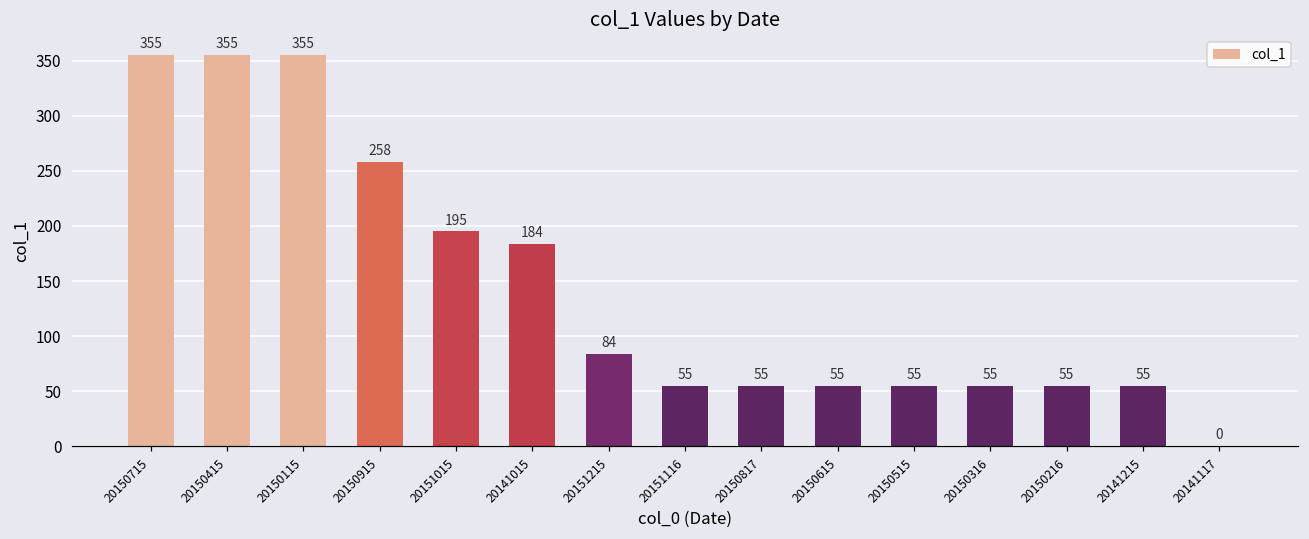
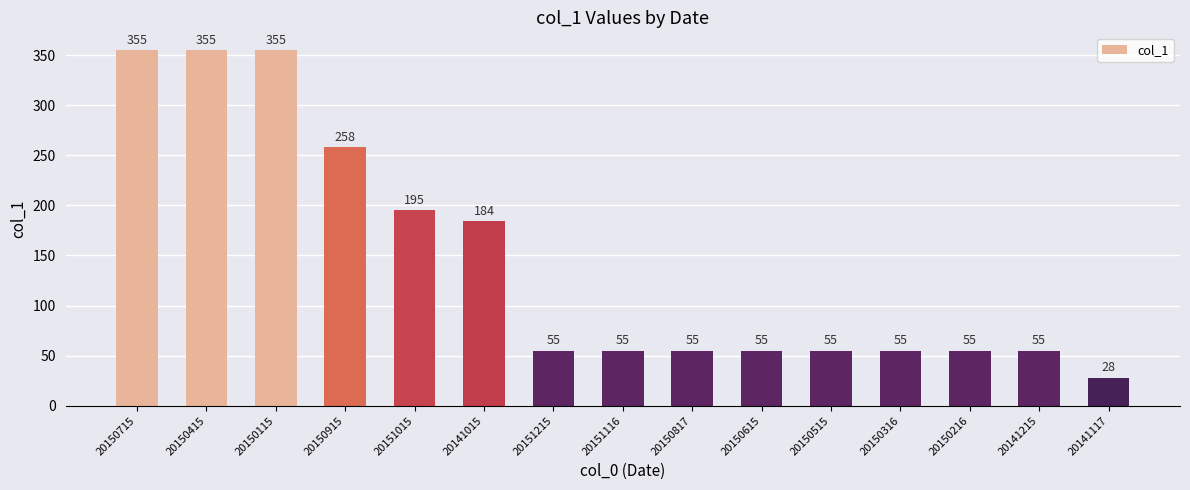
  {
    "20150715": 355,
    "20150415": 355,
    "20150115": 355,
    "20150915": 258,
    "20151015": 195,
    "20141015": 184,
-   "20151215": 84,
+   "20151215": 55,
    "20151116": 55,
    "20150817": 55,
    "20150615": 55,
    "20150515": 55,
    "20150316": 55,
    "20150216": 55,
    "20141215": 55,
-   "20141117": 0
+   "20141117": 28
  }
